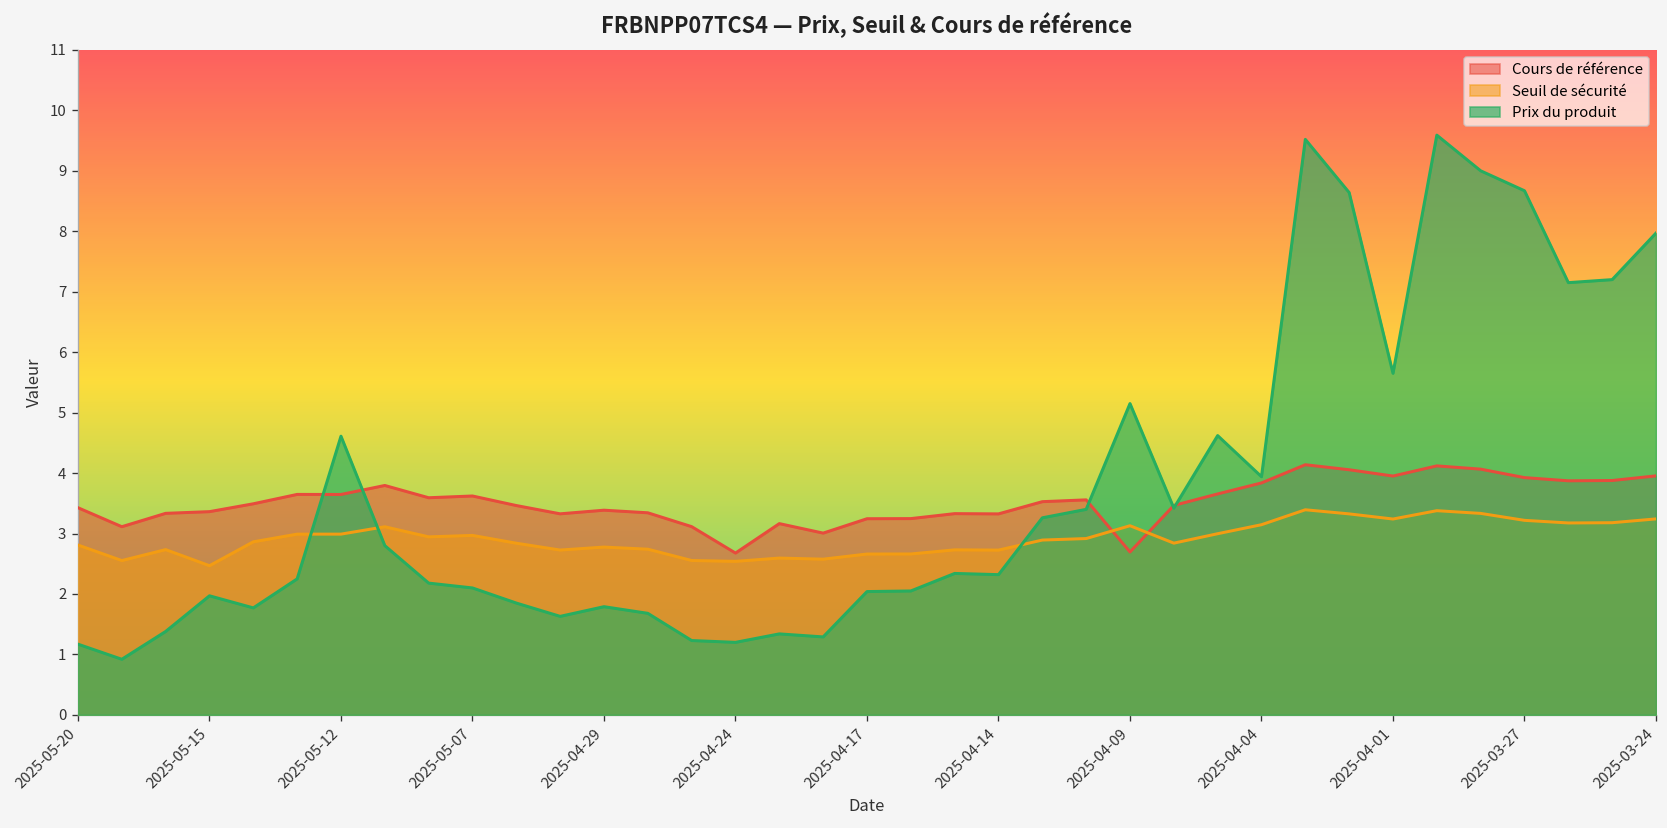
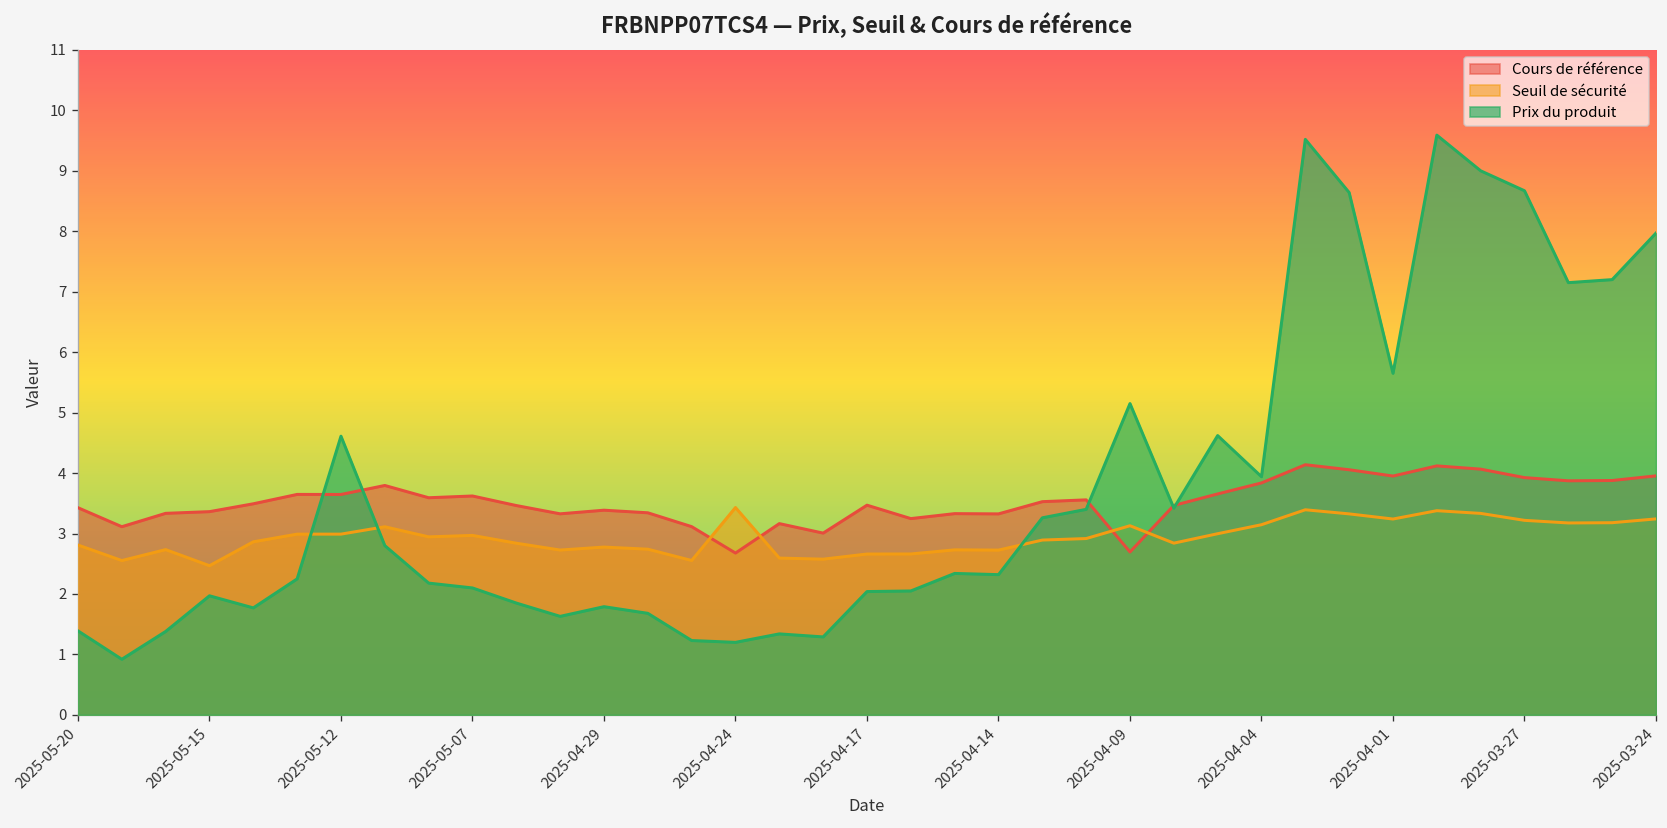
  {
    "Cours de référence": {
      "2025-05-20": 3.4,
      "2025-05-15": 3.4,
      "2025-05-12": 3.6,
      "2025-05-07": 3.6,
      "2025-04-29": 3.4,
      "2025-04-24": 2.7,
-     "2025-04-17": 3.2,
+     "2025-04-17": 3.5,
      "2025-04-14": 3.3,
      "2025-04-09": 2.7,
      "2025-04-04": 3.8,
      "2025-04-01": 4.0,
      "2025-03-27": 3.9,
      "2025-03-24": 4.0
    },
    "Seuil de sécurité": {
      "2025-05-20": 2.8,
      "2025-05-15": 2.5,
      "2025-05-12": 3.0,
      "2025-05-07": 3.0,
      "2025-04-29": 2.8,
-     "2025-04-24": 2.5,
+     "2025-04-24": 3.4,
      "2025-04-17": 2.7,
      "2025-04-14": 2.7,
      "2025-04-09": 3.1,
      "2025-04-04": 3.1,
      "2025-04-01": 3.2,
      "2025-03-27": 3.2,
      "2025-03-24": 3.2
    },
    "Prix du produit": {
-     "2025-05-20": 1.2,
+     "2025-05-20": 1.4,
      "2025-05-15": 2.0,
      "2025-05-12": 4.6,
      "2025-05-07": 2.1,
      "2025-04-29": 1.8,
      "2025-04-24": 1.2,
      "2025-04-17": 2.0,
      "2025-04-14": 2.3,
      "2025-04-09": 5.2,
      "2025-04-04": 3.9,
      "2025-04-01": 5.7,
      "2025-03-27": 8.7,
      "2025-03-24": 8.0
    }
  }
